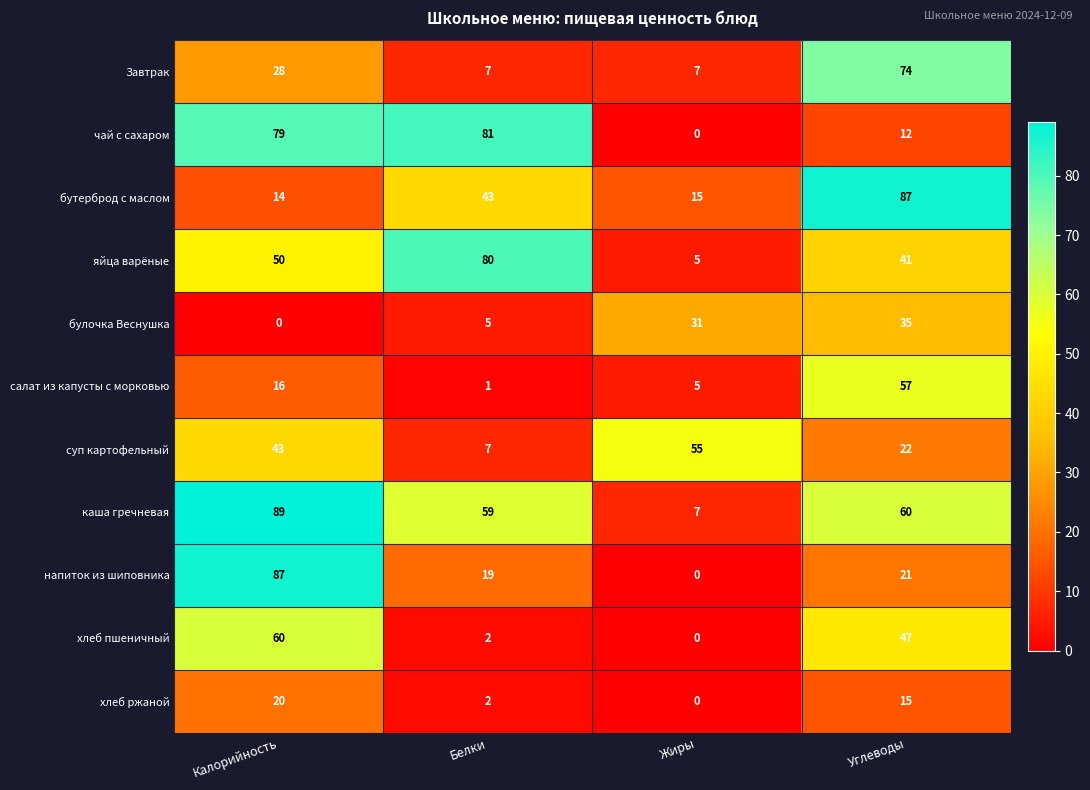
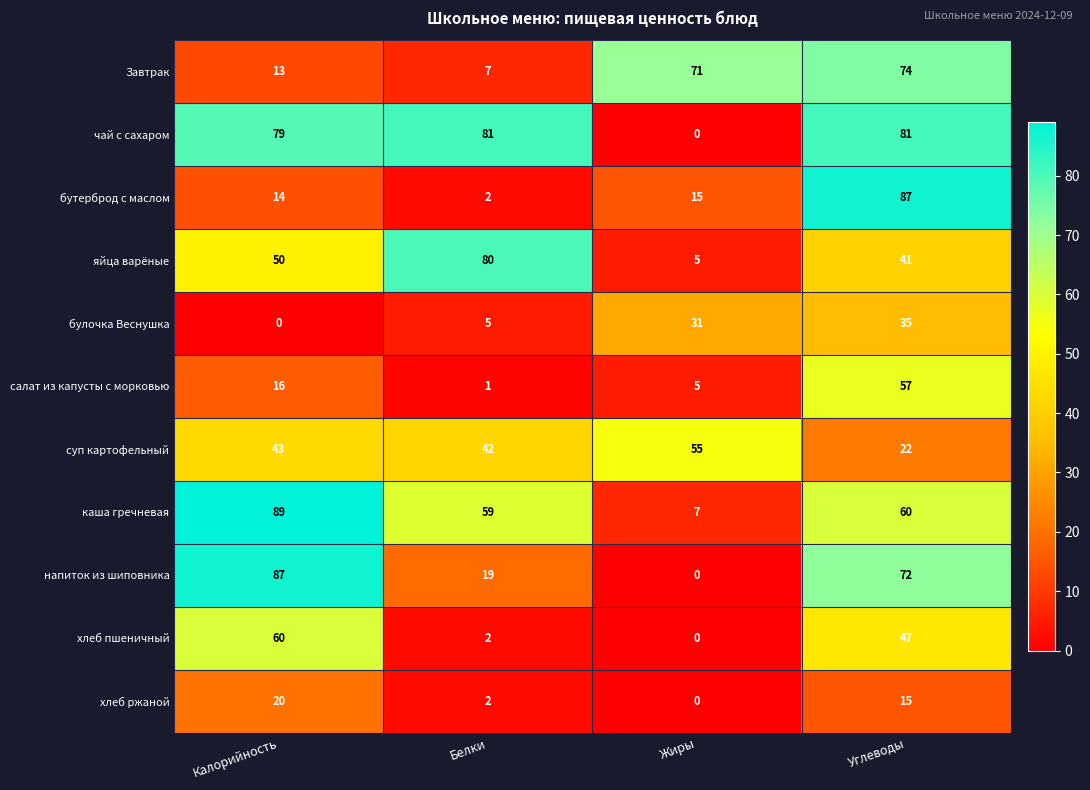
  {
    "Завтрак": {
-     "Калорийность": 28,
+     "Калорийность": 13,
      "Белки": 7,
-     "Жиры": 7,
+     "Жиры": 71,
      "Углеводы": 74
    },
    "чай с сахаром": {
      "Калорийность": 79,
      "Белки": 81,
      "Жиры": 0,
-     "Углеводы": 12
+     "Углеводы": 81
    },
    "бутерброд с маслом": {
      "Калорийность": 14,
-     "Белки": 43,
+     "Белки": 2,
      "Жиры": 15,
      "Углеводы": 87
    },
    "яйца варёные": {
      "Калорийность": 50,
      "Белки": 80,
      "Жиры": 5,
      "Углеводы": 41
    },
    "булочка Веснушка": {
      "Калорийность": 0,
      "Белки": 5,
      "Жиры": 31,
      "Углеводы": 35
    },
    "салат из капусты с морковью": {
      "Калорийность": 16,
      "Белки": 1,
      "Жиры": 5,
      "Углеводы": 57
    },
    "суп картофельный": {
      "Калорийность": 43,
-     "Белки": 7,
+     "Белки": 42,
      "Жиры": 55,
      "Углеводы": 22
    },
    "каша гречневая": {
      "Калорийность": 89,
      "Белки": 59,
      "Жиры": 7,
      "Углеводы": 60
    },
    "напиток из шиповника": {
      "Калорийность": 87,
      "Белки": 19,
      "Жиры": 0,
-     "Углеводы": 21
+     "Углеводы": 72
    },
    "хлеб пшеничный": {
      "Калорийность": 60,
      "Белки": 2,
      "Жиры": 0,
      "Углеводы": 47
    },
    "хлеб ржаной": {
      "Калорийность": 20,
      "Белки": 2,
      "Жиры": 0,
      "Углеводы": 15
    }
  }
